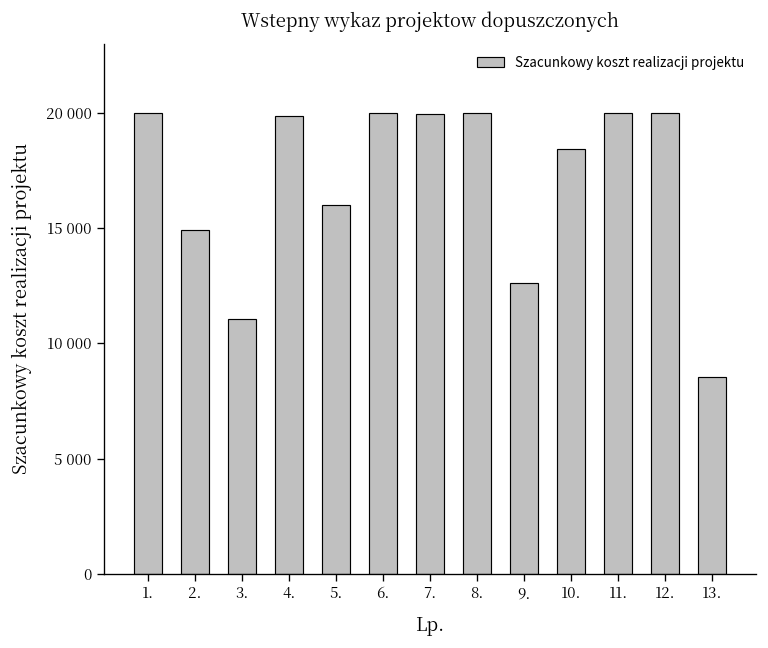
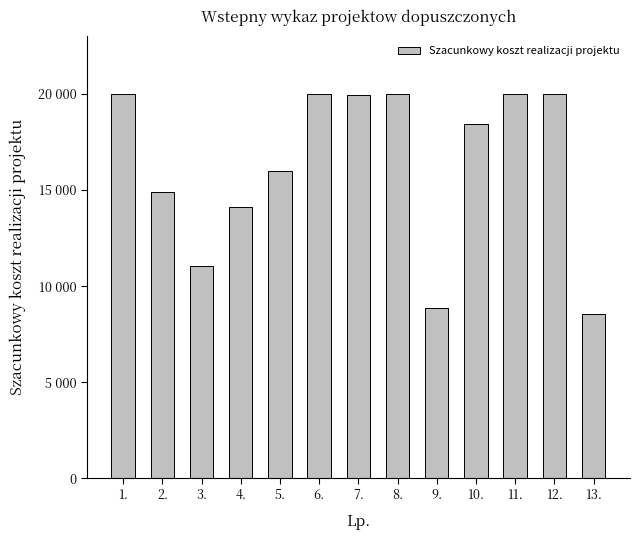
  {
    "1.": 20000,
    "2.": 14900,
    "3.": 11100,
-   "4.": 19900,
+   "4.": 14100,
    "5.": 16000,
    "6.": 20000,
    "7.": 19900,
    "8.": 20000,
-   "9.": 12600,
+   "9.": 8900,
    "10.": 18400,
    "11.": 20000,
    "12.": 20000,
    "13.": 8500
  }
